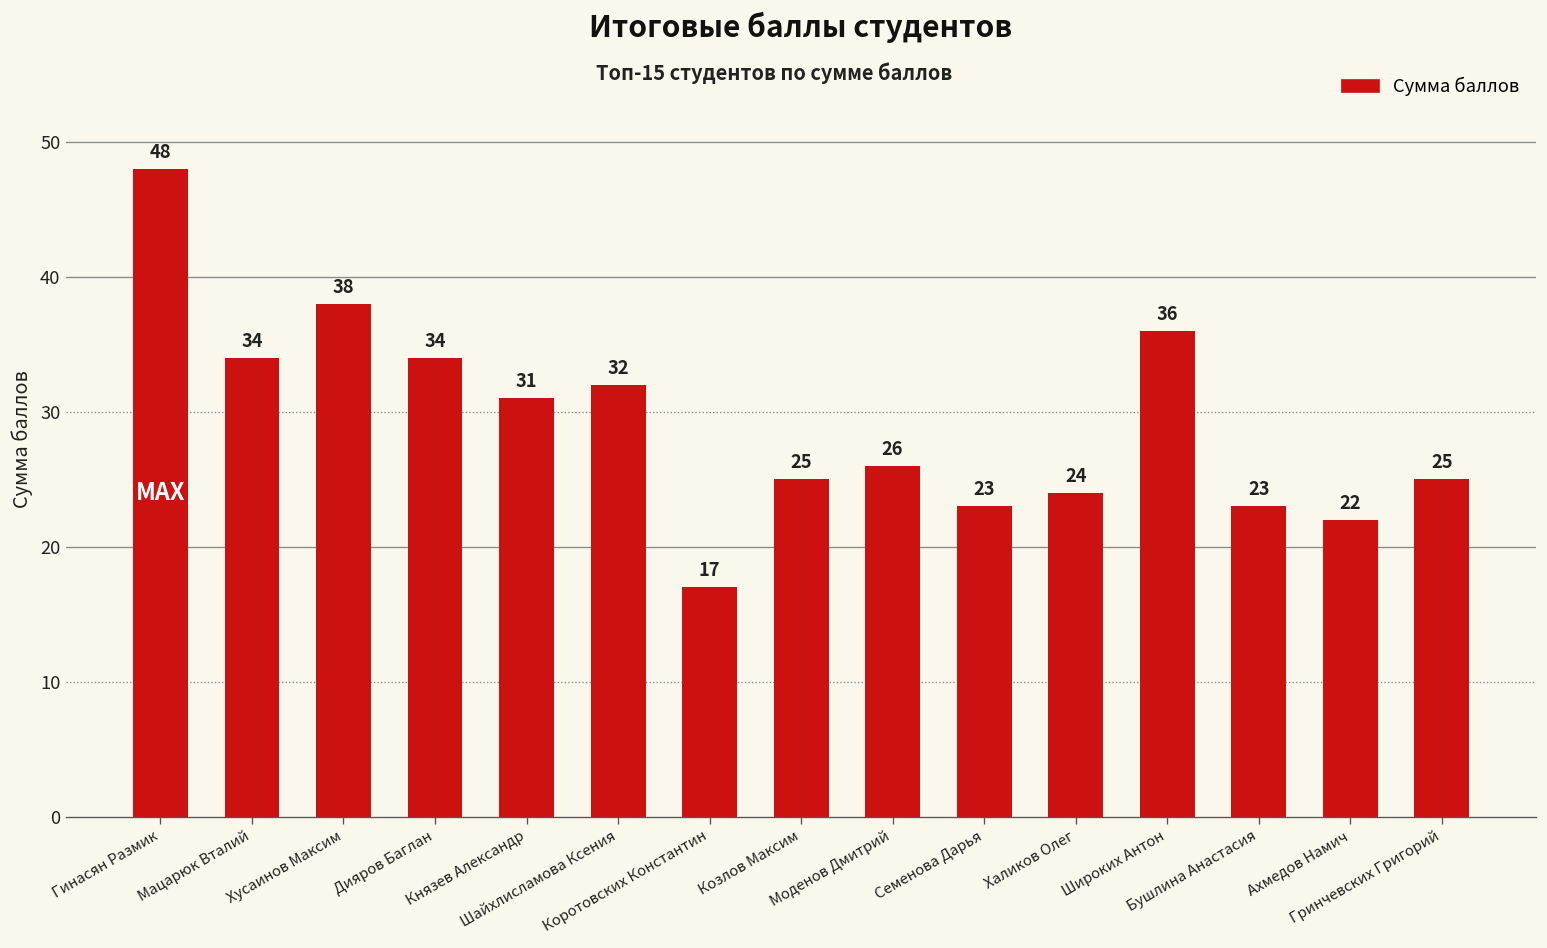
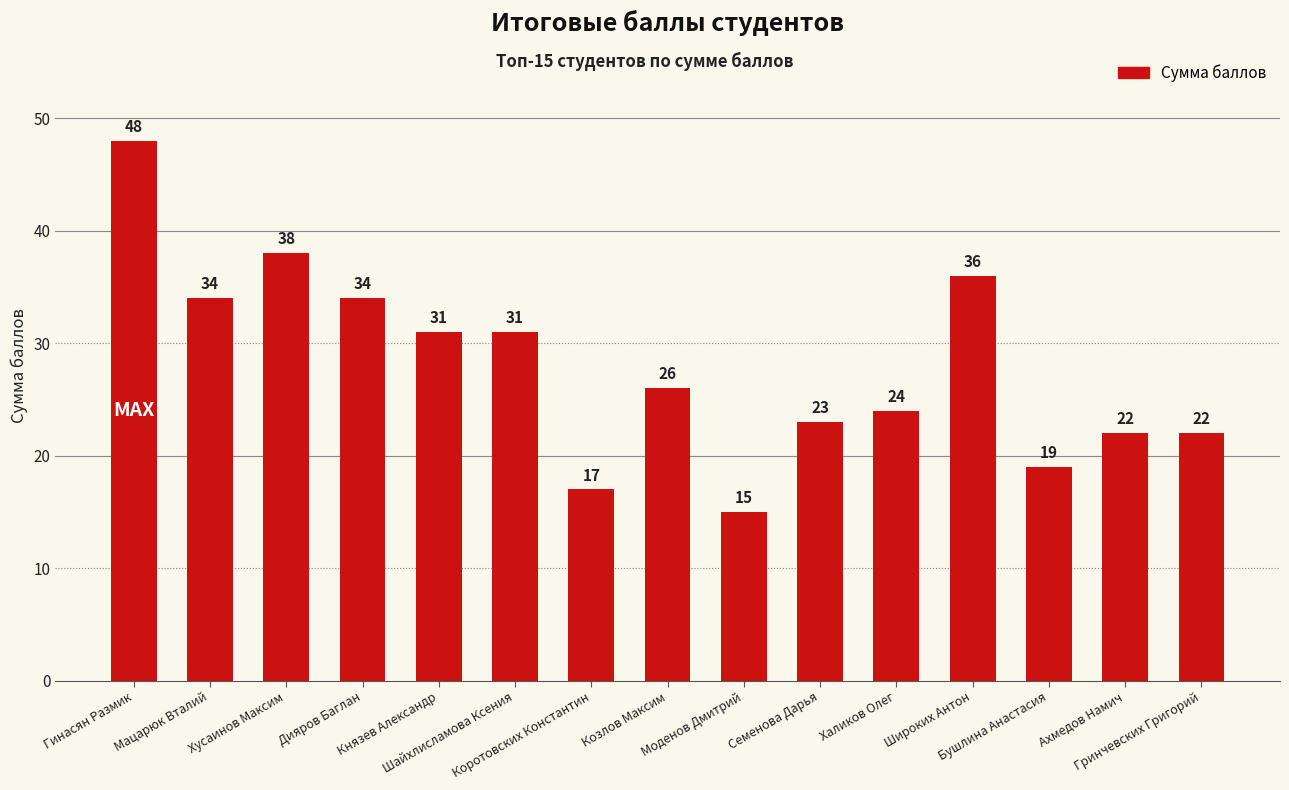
  {
    "Гинасян Размик": 48,
    "Мацарюк Вталий": 34,
    "Хусаинов Максим": 38,
    "Дияров Баглан": 34,
    "Князев Александр": 31,
-   "Шайхлисламова Ксения": 32,
+   "Шайхлисламова Ксения": 31,
    "Коротовских Константин": 17,
-   "Козлов Максим": 25,
-   "Моденов Дмитрий": 26,
+   "Козлов Максим": 26,
+   "Моденов Дмитрий": 15,
    "Семенова Дарья": 23,
    "Халиков Олег": 24,
    "Широких Антон": 36,
-   "Бушлина Анастасия": 23,
+   "Бушлина Анастасия": 19,
    "Ахмедов Намич": 22,
-   "Гринчевских Григорий": 25
+   "Гринчевских Григорий": 22
  }
